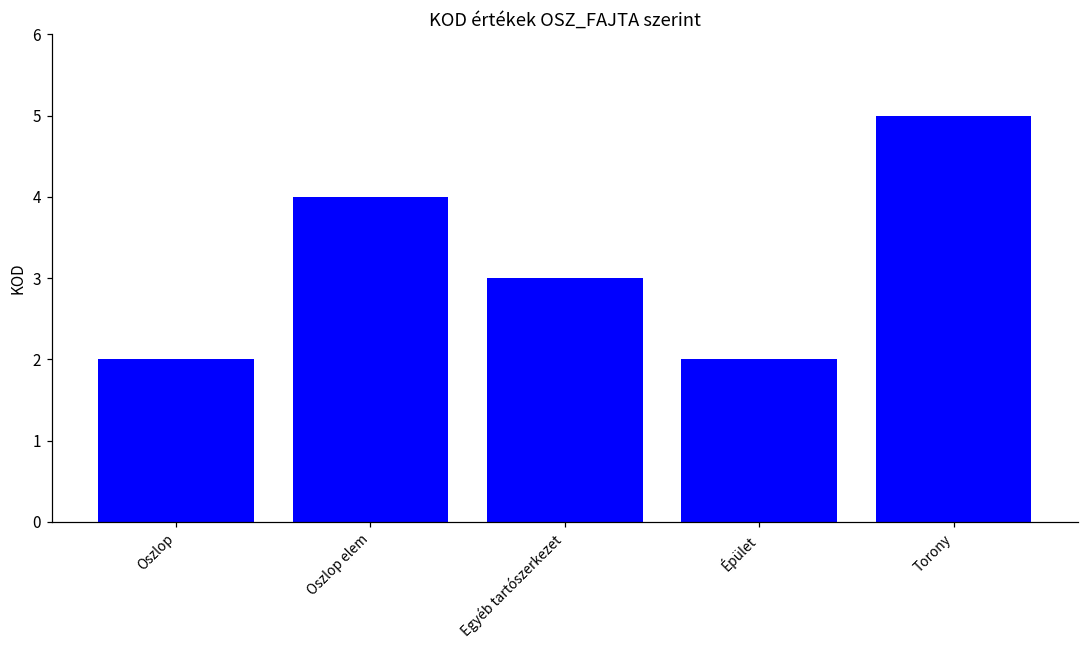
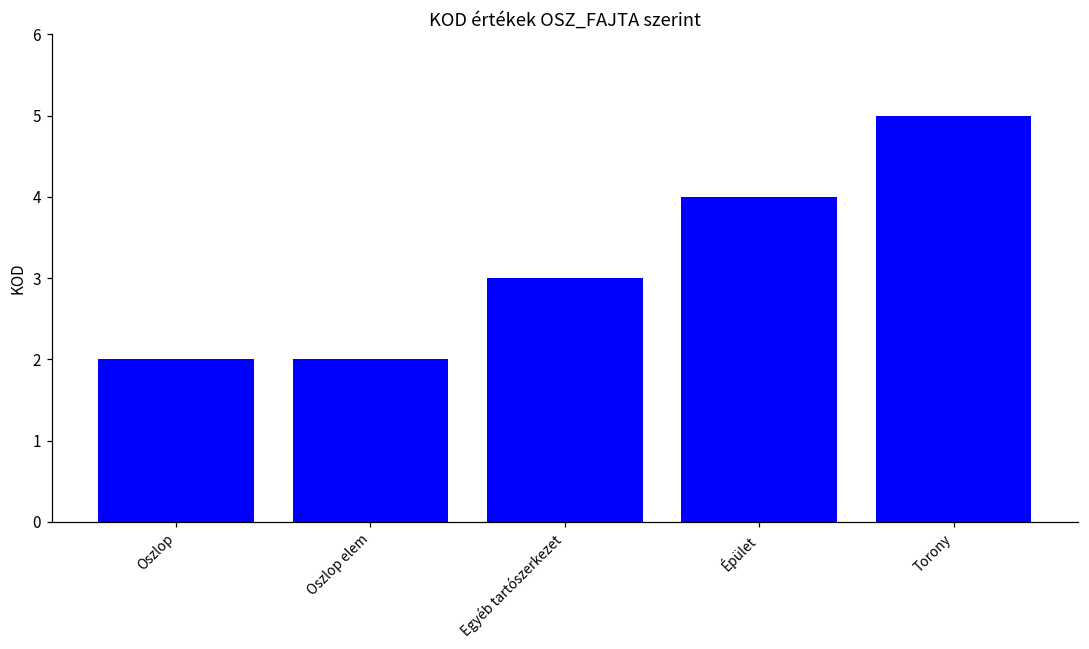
  {
    "Oszlop": 2,
-   "Oszlop elem": 4,
+   "Oszlop elem": 2,
    "Egyéb tartószerkezet": 3,
-   "Épület": 2,
+   "Épület": 4,
    "Torony": 5
  }
